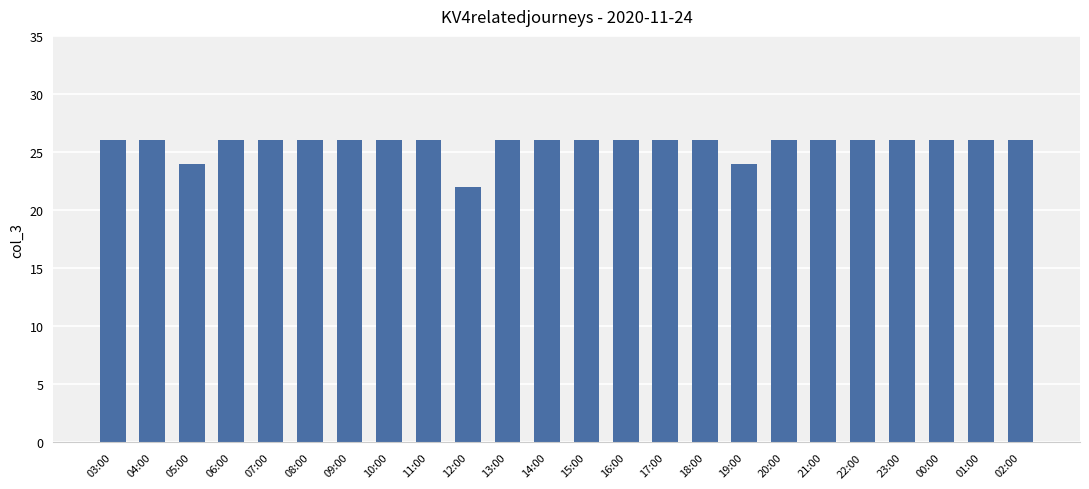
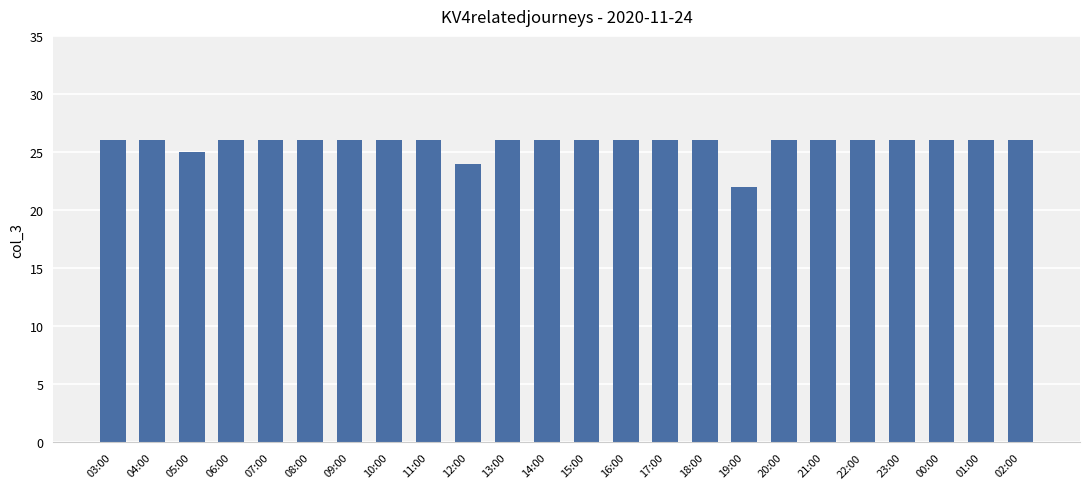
  {
    "03:00": 26,
    "04:00": 26,
-   "05:00": 24,
+   "05:00": 25,
    "06:00": 26,
    "07:00": 26,
    "08:00": 26,
    "09:00": 26,
    "10:00": 26,
    "11:00": 26,
-   "12:00": 22,
+   "12:00": 24,
    "13:00": 26,
    "14:00": 26,
    "15:00": 26,
    "16:00": 26,
    "17:00": 26,
    "18:00": 26,
-   "19:00": 24,
+   "19:00": 22,
    "20:00": 26,
    "21:00": 26,
    "22:00": 26,
    "23:00": 26,
    "00:00": 26,
    "01:00": 26,
    "02:00": 26
  }
